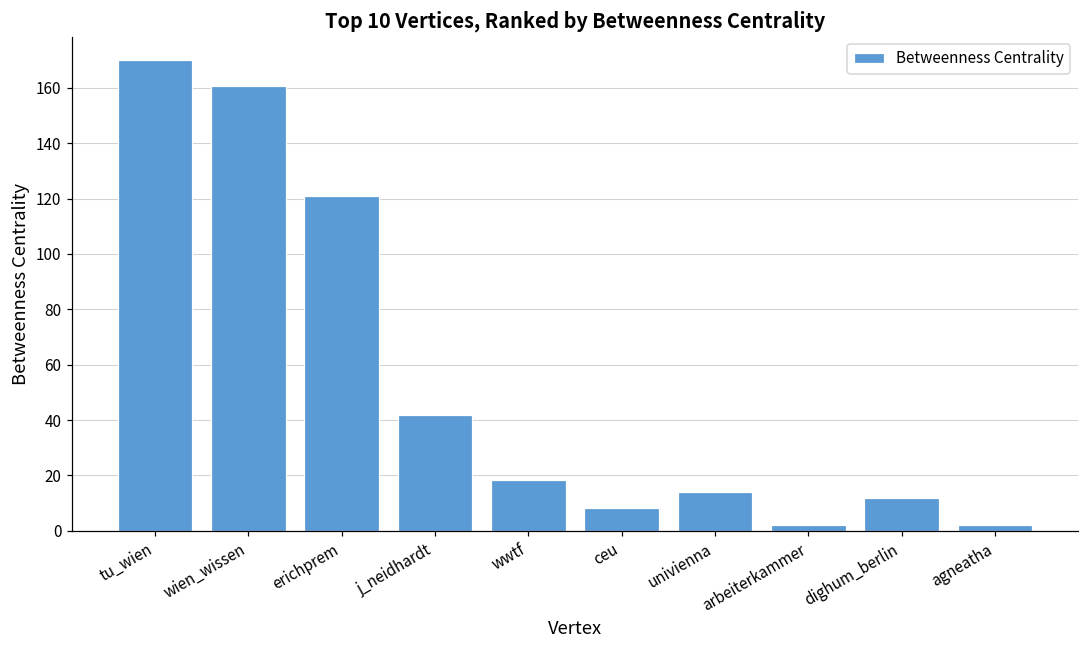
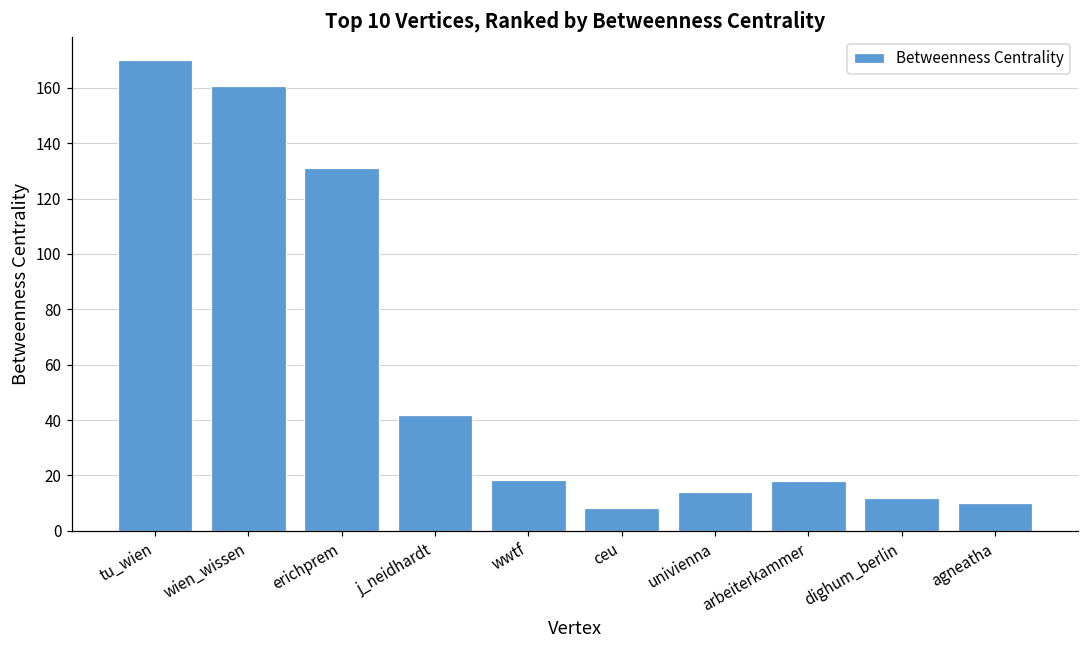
  {
    "tu_wien": 170,
    "wien_wissen": 161,
-   "erichprem": 121,
+   "erichprem": 131,
    "j_neidhardt": 42,
    "wwtf": 18,
    "ceu": 8,
    "univienna": 14,
-   "arbeiterkammer": 2,
+   "arbeiterkammer": 18,
    "dighum_berlin": 12,
-   "agneatha": 2
+   "agneatha": 10
  }
